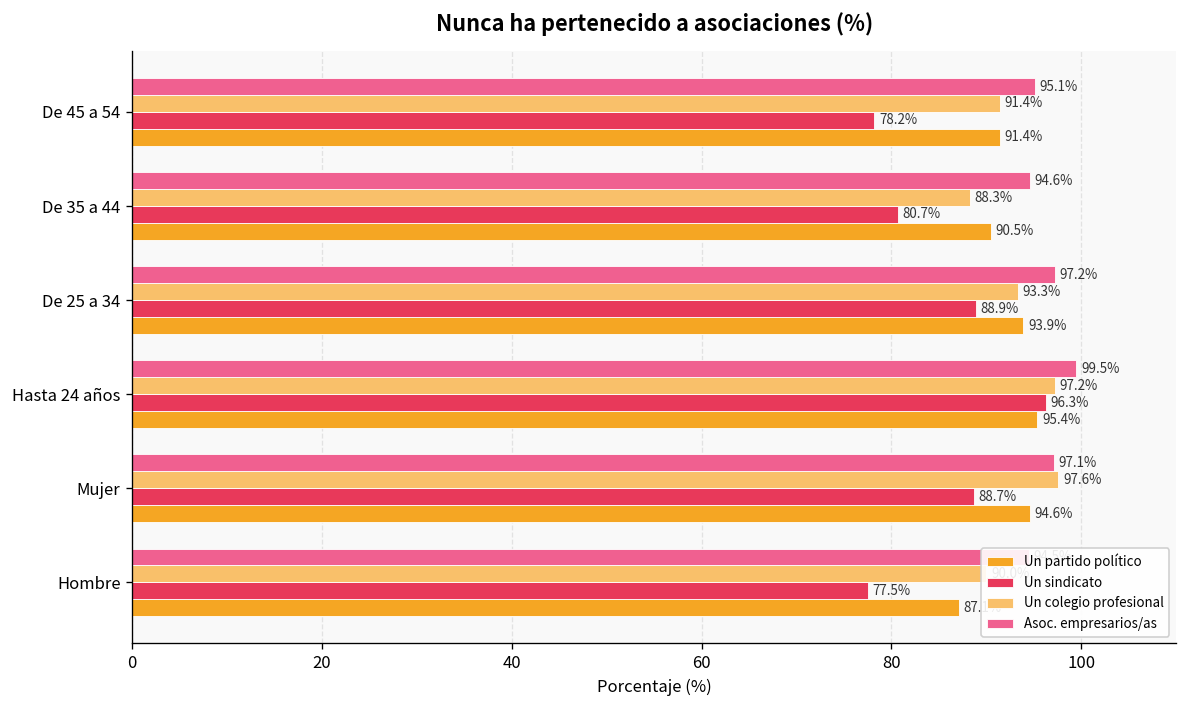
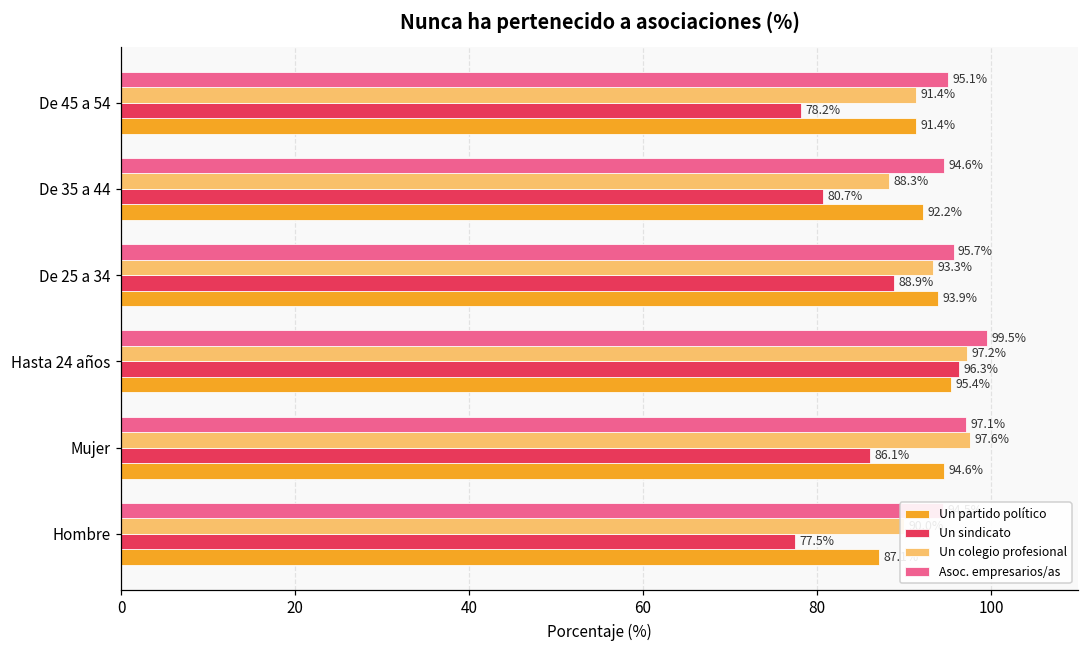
  {
    "Un partido político": {
      "De 45 a 54": "91.4%",
-     "De 35 a 44": "90.5%",
+     "De 35 a 44": "92.2%",
      "De 25 a 34": "93.9%",
      "Hasta 24 años": "95.4%",
      "Mujer": "94.6%"
    },
    "Un sindicato": {
      "De 45 a 54": "78.2%",
      "De 35 a 44": "80.7%",
      "De 25 a 34": "88.9%",
      "Hasta 24 años": "96.3%",
-     "Mujer": "88.7%",
+     "Mujer": "86.1%",
      "Hombre": "77.5%"
    },
    "Un colegio profesional": {
      "De 45 a 54": "91.4%",
      "De 35 a 44": "88.3%",
      "De 25 a 34": "93.3%",
      "Hasta 24 años": "97.2%",
      "Mujer": "97.6%"
    },
    "Asoc. empresarios/as": {
      "De 45 a 54": "95.1%",
      "De 35 a 44": "94.6%",
-     "De 25 a 34": "97.2%",
+     "De 25 a 34": "95.7%",
      "Hasta 24 años": "99.5%",
      "Mujer": "97.1%"
    }
  }
